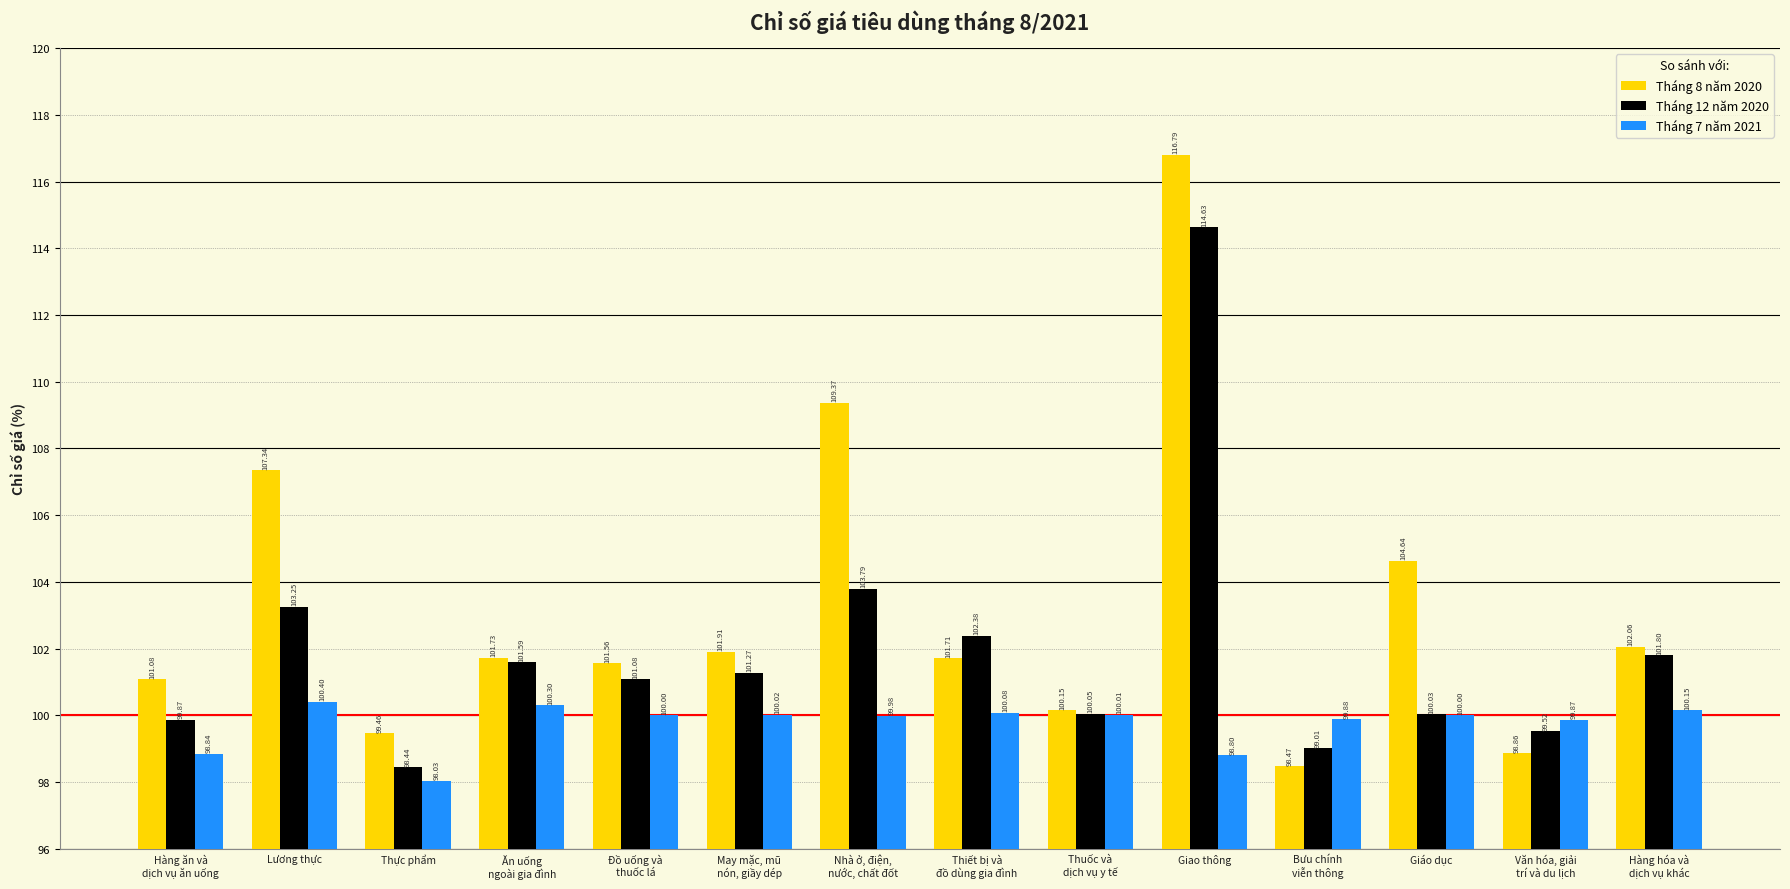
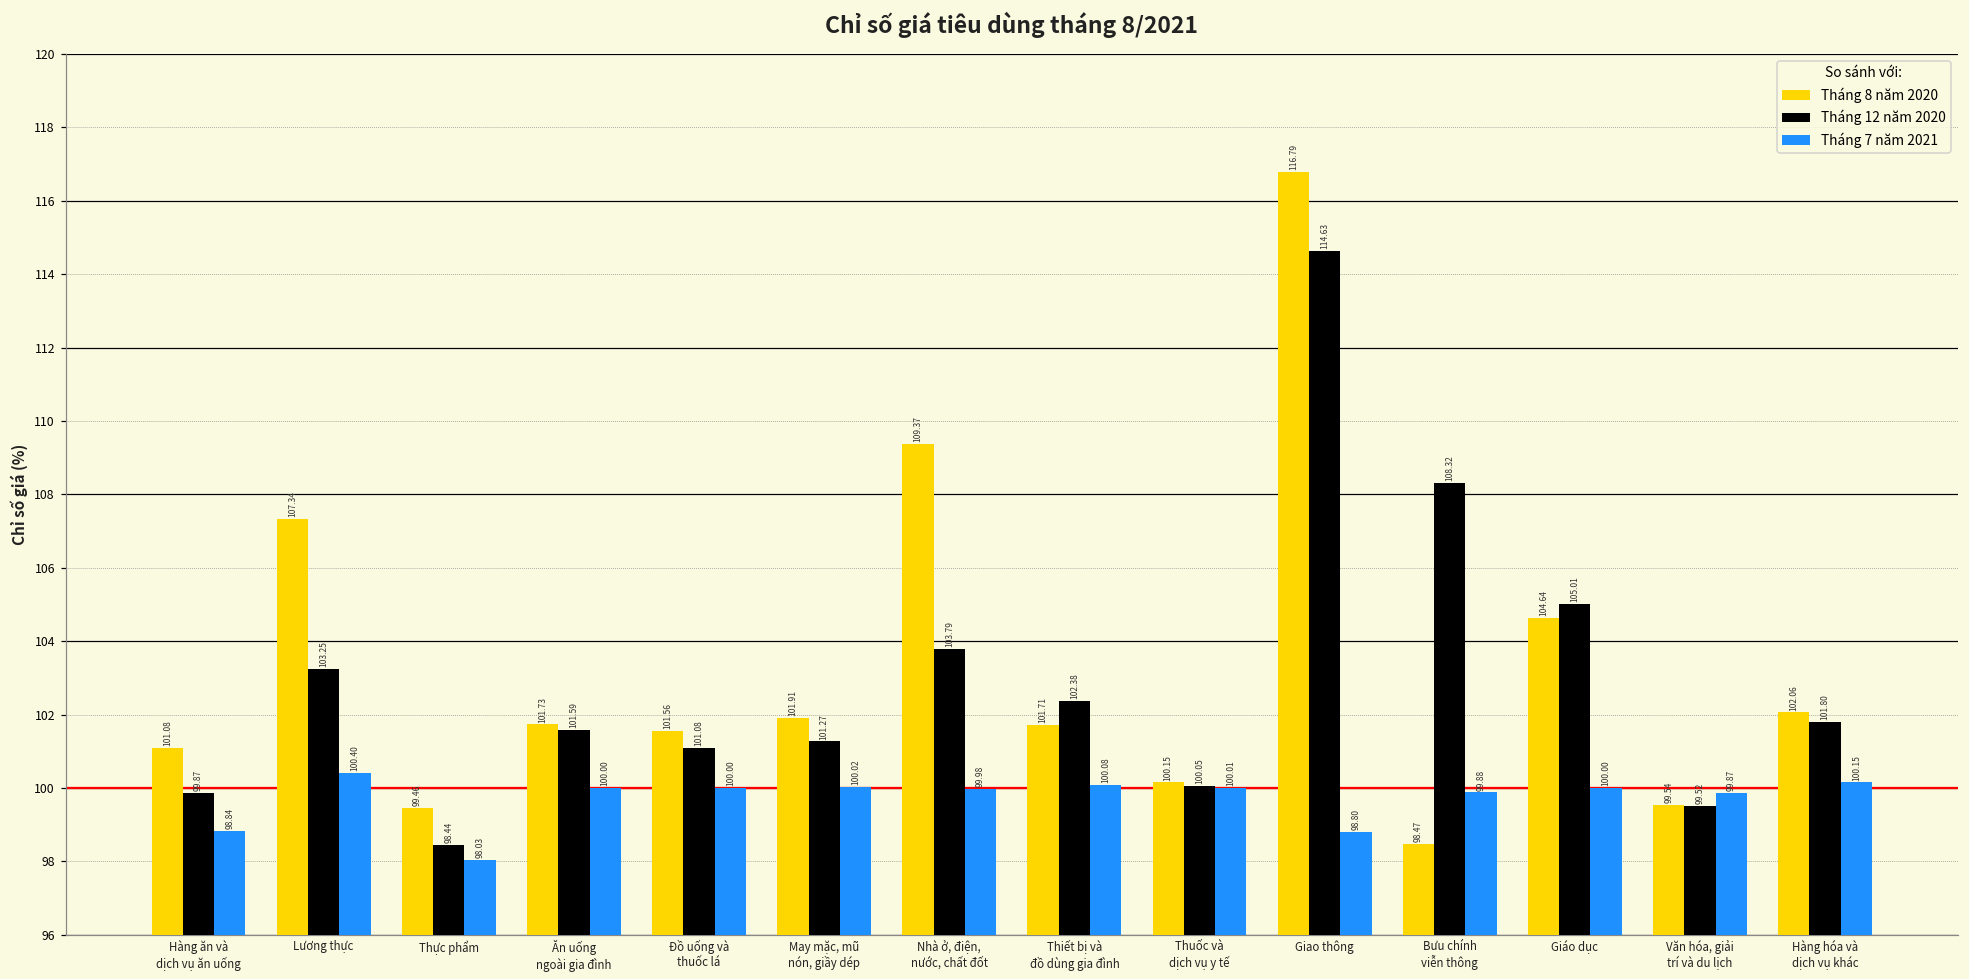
  {
    "Tháng 8 năm 2020": {
      "Hàng ăn và dịch vụ ăn uống": 101.08,
      "Lương thực": 107.34,
      "Thực phẩm": 99.46,
      "Ăn uống ngoài gia đình": 101.73,
      "Đồ uống và thuốc lá": 101.56,
      "May mặc, mũ nón, giầy dép": 101.91,
      "Nhà ở, điện, nước, chất đốt": 109.37,
      "Thiết bị và đồ dùng gia đình": 101.71,
      "Thuốc và dịch vụ y tế": 100.15,
      "Giao thông": 116.79,
      "Bưu chính viễn thông": 98.47,
      "Giáo dục": 104.64,
-     "Văn hóa, giải trí và du lịch": 98.86,
+     "Văn hóa, giải trí và du lịch": 99.54,
      "Hàng hóa và dịch vụ khác": 102.06
    },
    "Tháng 12 năm 2020": {
      "Hàng ăn và dịch vụ ăn uống": 99.87,
      "Lương thực": 103.25,
      "Thực phẩm": 98.44,
      "Ăn uống ngoài gia đình": 101.59,
      "Đồ uống và thuốc lá": 101.08,
      "May mặc, mũ nón, giầy dép": 101.27,
      "Nhà ở, điện, nước, chất đốt": 103.79,
      "Thiết bị và đồ dùng gia đình": 102.38,
      "Thuốc và dịch vụ y tế": 100.05,
      "Giao thông": 114.63,
-     "Bưu chính viễn thông": 99.01,
-     "Giáo dục": 100.03,
+     "Bưu chính viễn thông": 108.32,
+     "Giáo dục": 105.01,
      "Văn hóa, giải trí và du lịch": 99.52,
      "Hàng hóa và dịch vụ khác": 101.80
    },
    "Tháng 7 năm 2021": {
      "Hàng ăn và dịch vụ ăn uống": 98.84,
      "Lương thực": 100.40,
      "Thực phẩm": 98.03,
-     "Ăn uống ngoài gia đình": 100.30,
+     "Ăn uống ngoài gia đình": 100.00,
      "Đồ uống và thuốc lá": 100.00,
      "May mặc, mũ nón, giầy dép": 100.02,
      "Nhà ở, điện, nước, chất đốt": 99.98,
      "Thiết bị và đồ dùng gia đình": 100.08,
      "Thuốc và dịch vụ y tế": 100.01,
      "Giao thông": 98.80,
      "Bưu chính viễn thông": 99.88,
      "Giáo dục": 100.00,
      "Văn hóa, giải trí và du lịch": 99.87,
      "Hàng hóa và dịch vụ khác": 100.15
    }
  }
